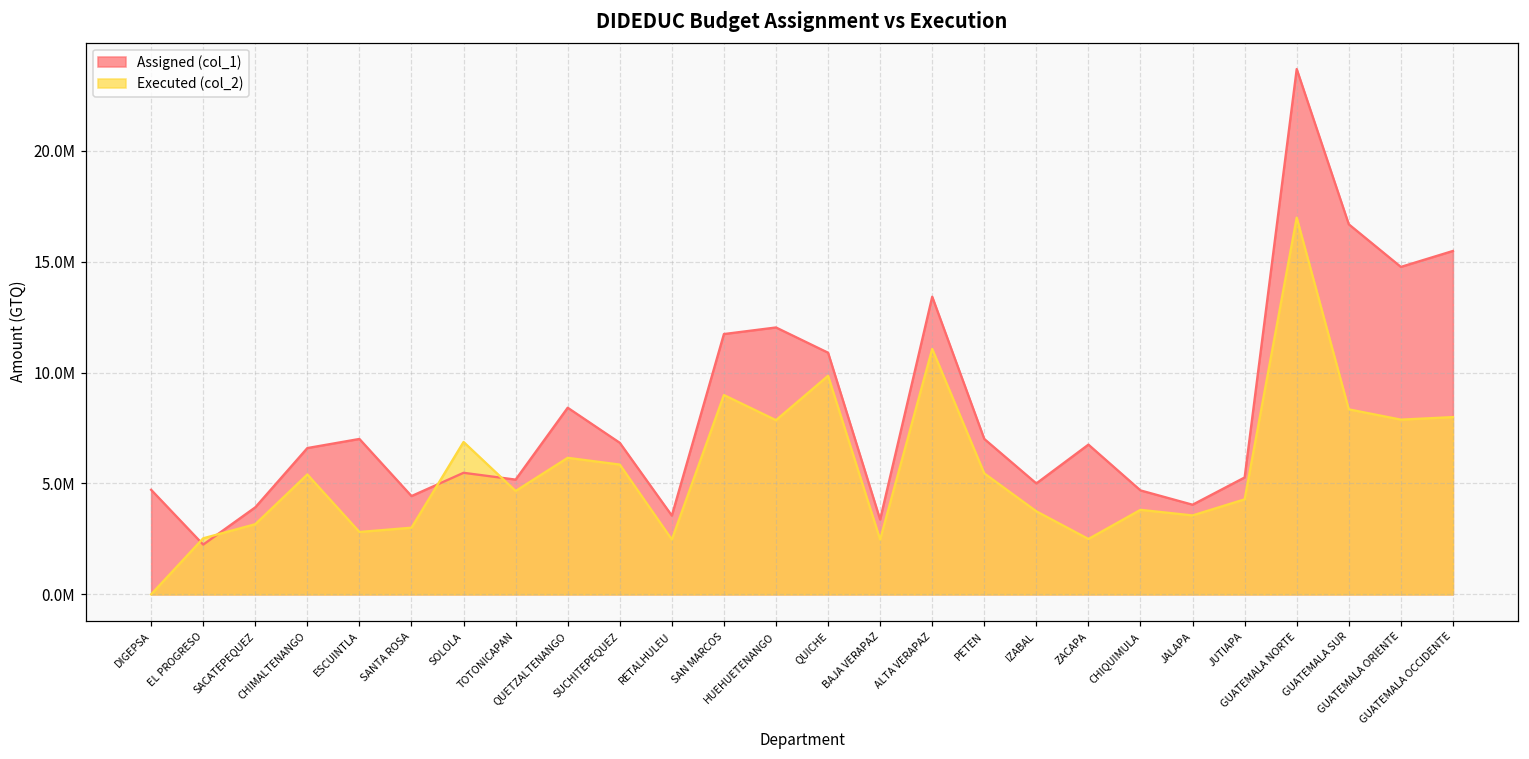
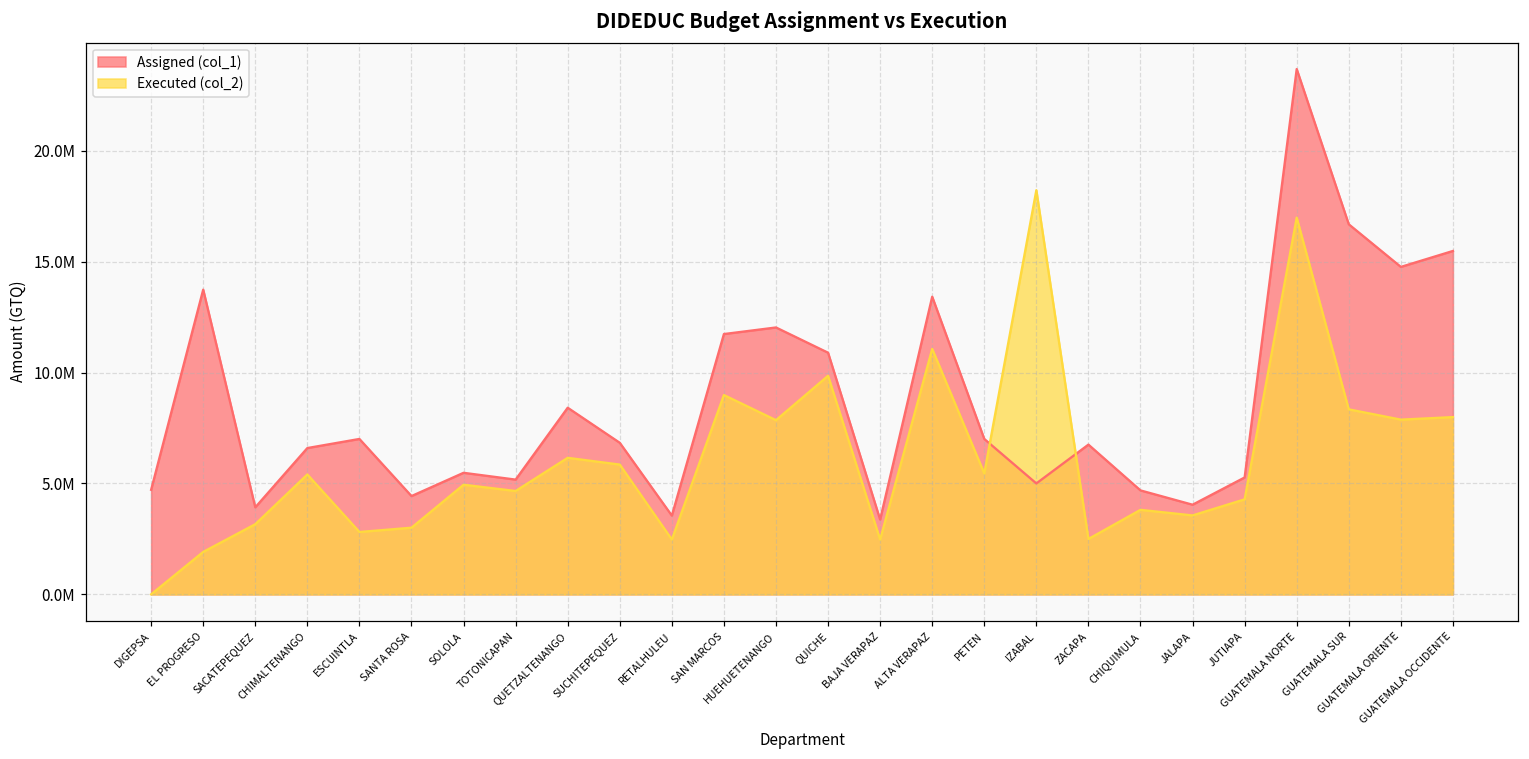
  {
    "Assigned (col_1)": {
      "DIGEPSA": 4700000,
-     "EL PROGRESO": 2200000,
+     "EL PROGRESO": 13700000,
      "SACATEPEQUEZ": 3900000,
      "CHIMALTENANGO": 6600000,
      "ESCUINTLA": 7000000,
      "SANTA ROSA": 4400000,
      "SOLOLA": 5500000,
      "TOTONICAPAN": 5200000,
      "QUETZALTENANGO": 8400000,
      "SUCHITEPEQUEZ": 6800000,
      "RETALHULEU": 3500000,
      "SAN MARCOS": 11700000,
      "HUEHUETENANGO": 12000000,
      "QUICHE": 10900000,
      "BAJA VERAPAZ": 3400000,
      "ALTA VERAPAZ": 13400000,
      "PETEN": 7000000,
      "IZABAL": 5000000,
      "ZACAPA": 6800000,
      "CHIQUIMULA": 4700000,
      "JALAPA": 4000000,
      "JUTIAPA": 5300000,
      "GUATEMALA NORTE": 23700000,
      "GUATEMALA SUR": 16700000,
      "GUATEMALA ORIENTE": 14800000,
      "GUATEMALA OCCIDENTE": 15500000
    },
    "Executed (col_2)": {
      "DIGEPSA": 0,
-     "EL PROGRESO": 2500000,
+     "EL PROGRESO": 1900000,
      "SACATEPEQUEZ": 3200000,
      "CHIMALTENANGO": 5400000,
      "ESCUINTLA": 2800000,
      "SANTA ROSA": 3000000,
-     "SOLOLA": 6900000,
+     "SOLOLA": 4900000,
      "TOTONICAPAN": 4700000,
      "QUETZALTENANGO": 6200000,
      "SUCHITEPEQUEZ": 5900000,
      "RETALHULEU": 2500000,
      "SAN MARCOS": 9000000,
      "HUEHUETENANGO": 7900000,
      "QUICHE": 9900000,
      "BAJA VERAPAZ": 2500000,
      "ALTA VERAPAZ": 11100000,
      "PETEN": 5500000,
-     "IZABAL": 3700000,
+     "IZABAL": 18200000,
      "ZACAPA": 2500000,
      "CHIQUIMULA": 3800000,
      "JALAPA": 3600000,
      "JUTIAPA": 4300000,
      "GUATEMALA NORTE": 17000000,
      "GUATEMALA SUR": 8300000,
      "GUATEMALA ORIENTE": 7900000,
      "GUATEMALA OCCIDENTE": 8000000
    }
  }
